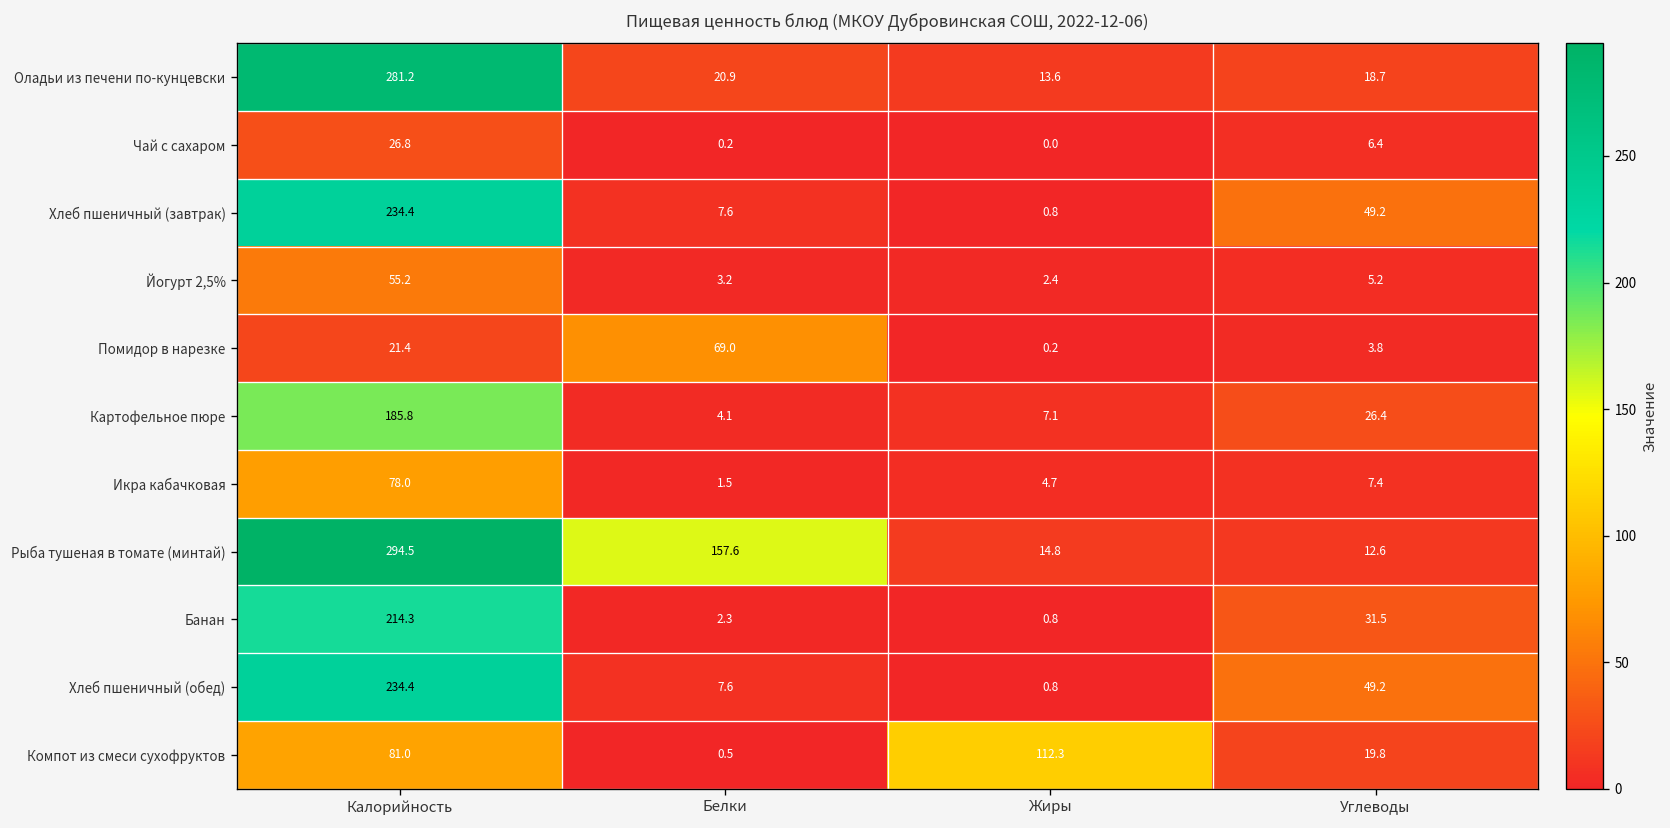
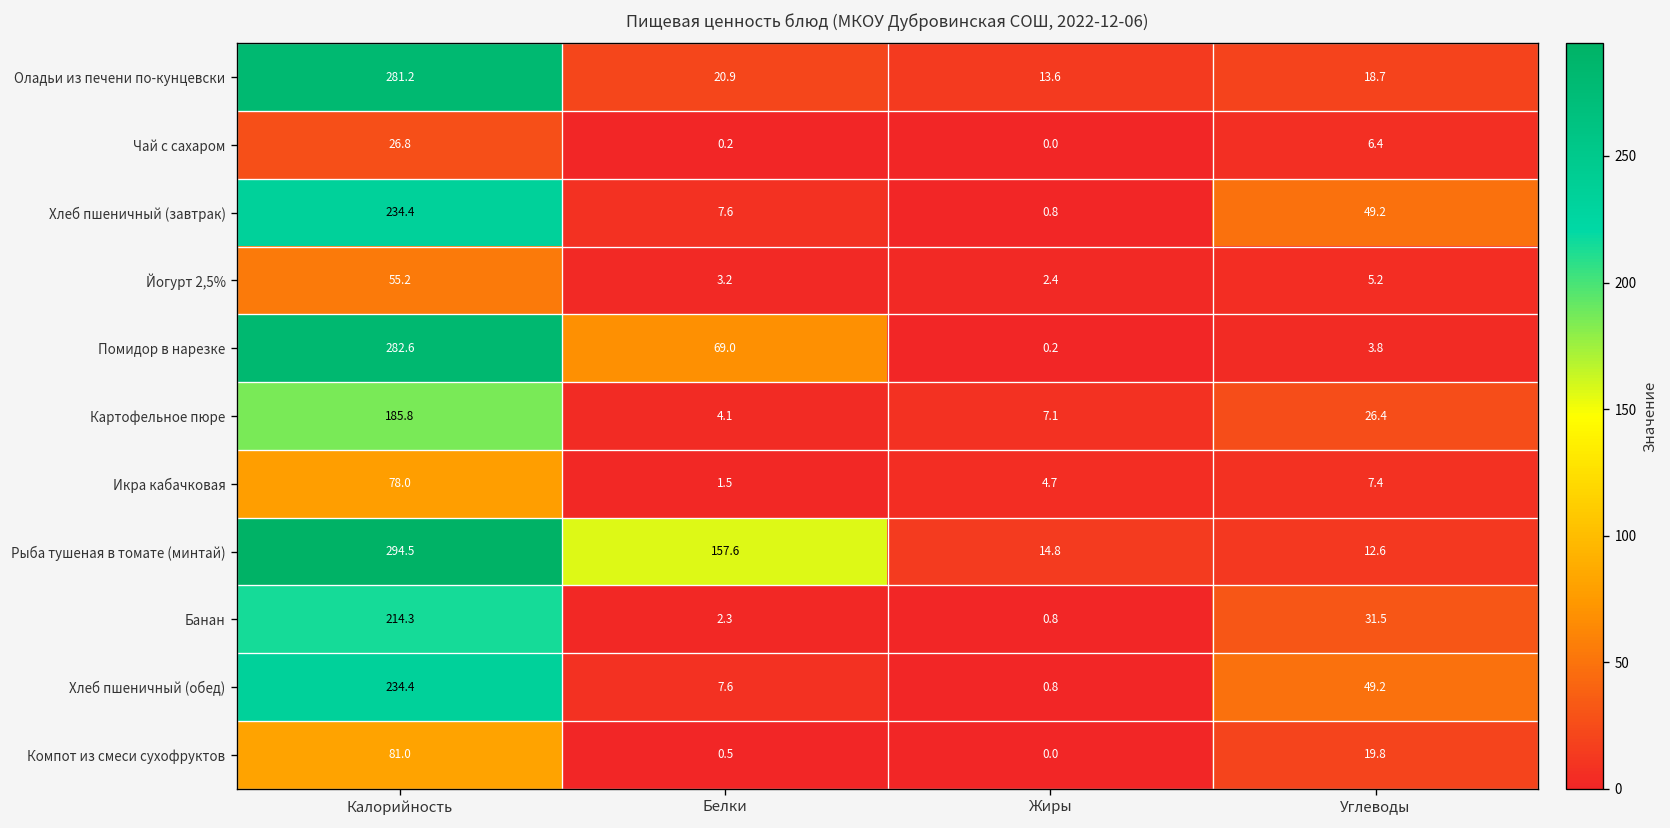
  {
    "Оладьи из печени по-кунцевски": {
      "Калорийность": 281.2,
      "Белки": 20.9,
      "Жиры": 13.6,
      "Углеводы": 18.7
    },
    "Чай с сахаром": {
      "Калорийность": 26.8,
      "Белки": 0.2,
      "Жиры": 0.0,
      "Углеводы": 6.4
    },
    "Хлеб пшеничный (завтрак)": {
      "Калорийность": 234.4,
      "Белки": 7.6,
      "Жиры": 0.8,
      "Углеводы": 49.2
    },
    "Йогурт 2,5%": {
      "Калорийность": 55.2,
      "Белки": 3.2,
      "Жиры": 2.4,
      "Углеводы": 5.2
    },
    "Помидор в нарезке": {
-     "Калорийность": 21.4,
+     "Калорийность": 282.6,
      "Белки": 69.0,
      "Жиры": 0.2,
      "Углеводы": 3.8
    },
    "Картофельное пюре": {
      "Калорийность": 185.8,
      "Белки": 4.1,
      "Жиры": 7.1,
      "Углеводы": 26.4
    },
    "Икра кабачковая": {
      "Калорийность": 78.0,
      "Белки": 1.5,
      "Жиры": 4.7,
      "Углеводы": 7.4
    },
    "Рыба тушеная в томате (минтай)": {
      "Калорийность": 294.5,
      "Белки": 157.6,
      "Жиры": 14.8,
      "Углеводы": 12.6
    },
    "Банан": {
      "Калорийность": 214.3,
      "Белки": 2.3,
      "Жиры": 0.8,
      "Углеводы": 31.5
    },
    "Хлеб пшеничный (обед)": {
      "Калорийность": 234.4,
      "Белки": 7.6,
      "Жиры": 0.8,
      "Углеводы": 49.2
    },
    "Компот из смеси сухофруктов": {
      "Калорийность": 81.0,
      "Белки": 0.5,
-     "Жиры": 112.3,
+     "Жиры": 0.0,
      "Углеводы": 19.8
    }
  }
